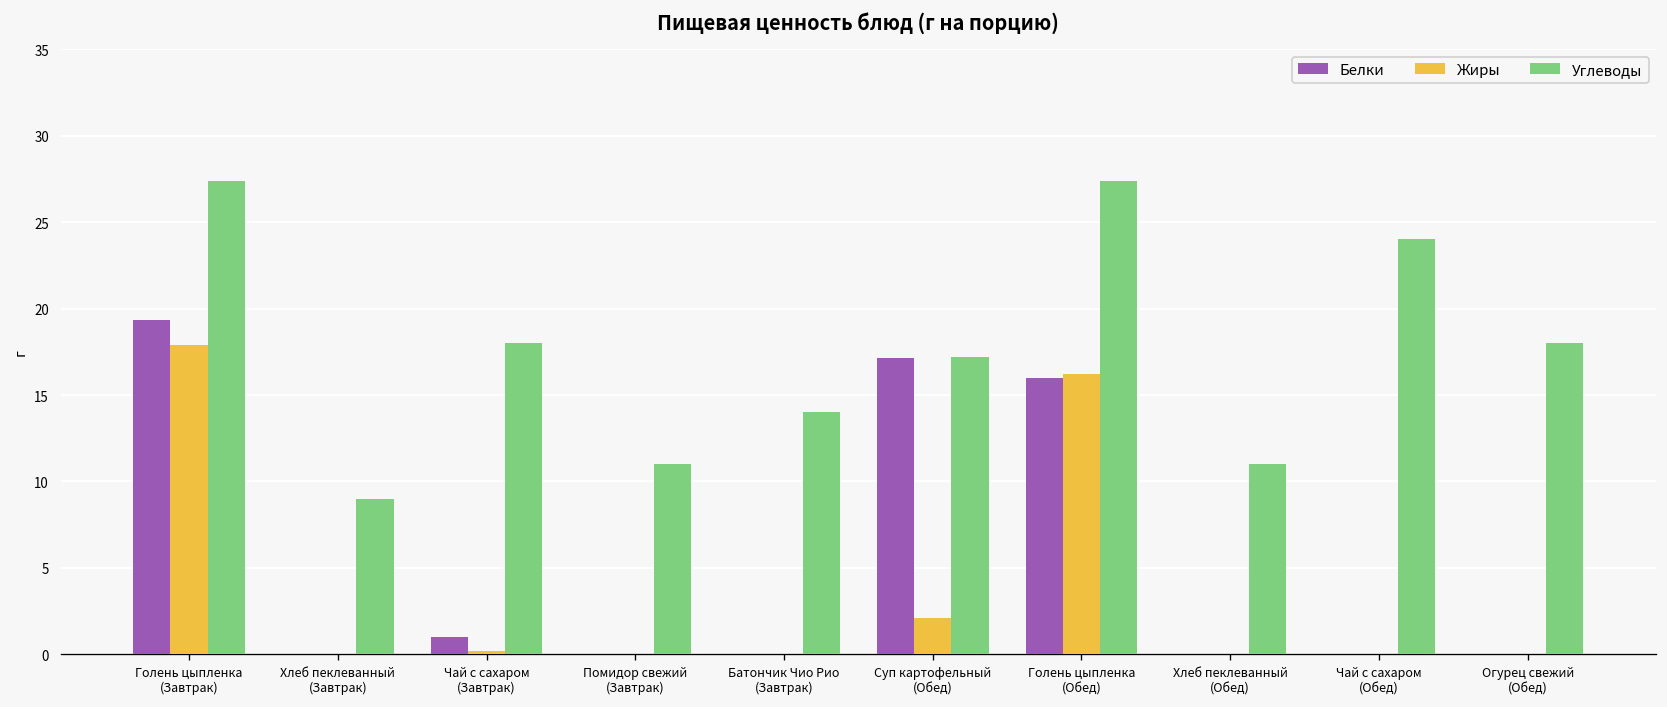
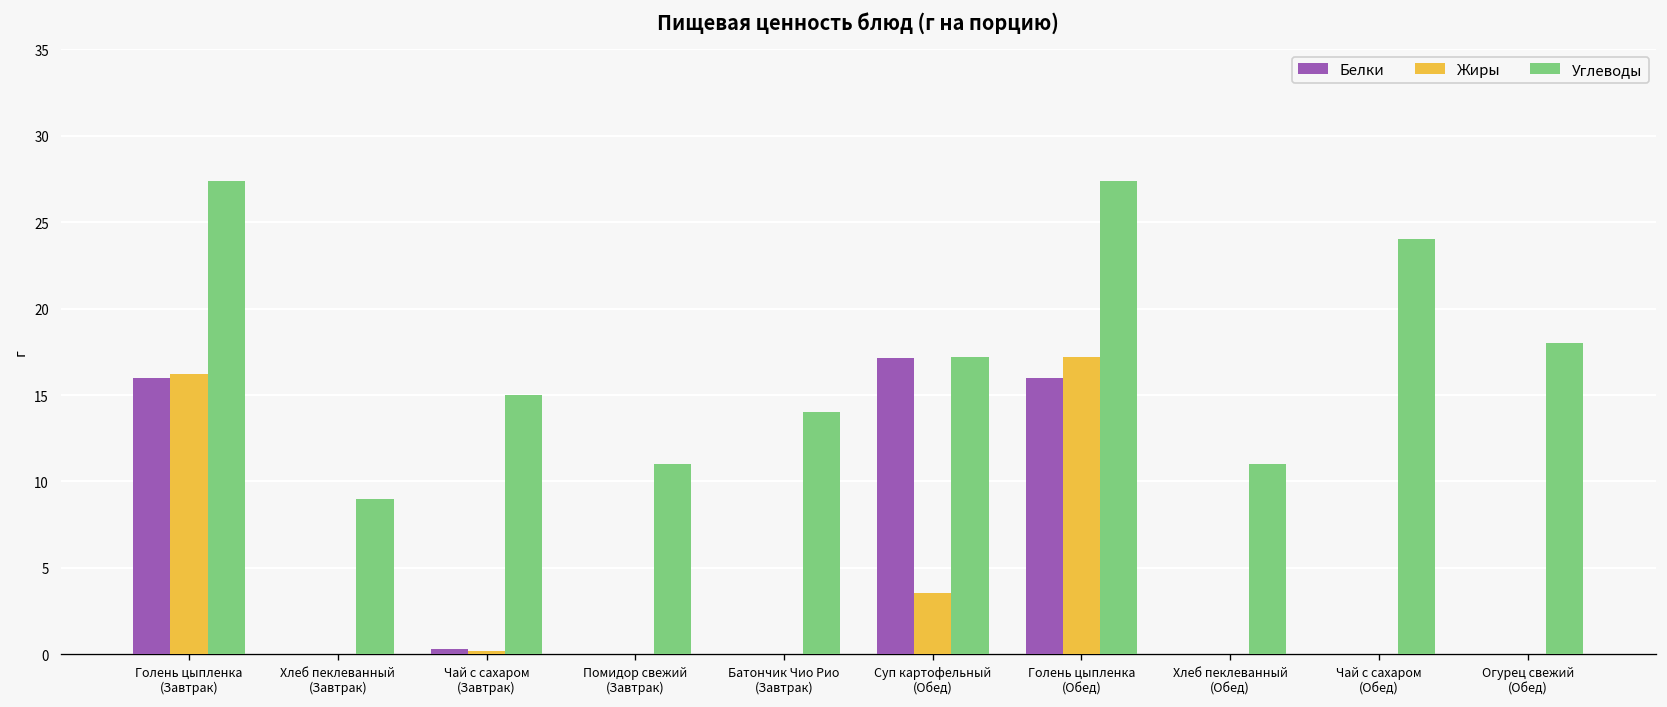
  {
    "Белки": {
-     "Голень цыпленка (Завтрак)": 19.3,
+     "Голень цыпленка (Завтрак)": 16.0,
      "Хлеб пеклеванный (Завтрак)": 0.0,
-     "Чай с сахаром (Завтрак)": 1.0,
+     "Чай с сахаром (Завтрак)": 0.3,
      "Помидор свежий (Завтрак)": 0.0,
      "Батончик Чио Рио (Завтрак)": 0.0,
      "Суп картофельный (Обед)": 17.2,
      "Голень цыпленка (Обед)": 16.0,
      "Хлеб пеклеванный (Обед)": 0.0,
      "Чай с сахаром (Обед)": 0.0,
      "Огурец свежий (Обед)": 0.0
    },
    "Жиры": {
-     "Голень цыпленка (Завтрак)": 17.9,
+     "Голень цыпленка (Завтрак)": 16.2,
      "Хлеб пеклеванный (Завтрак)": 0.0,
      "Чай с сахаром (Завтрак)": 0.2,
      "Помидор свежий (Завтрак)": 0.0,
      "Батончик Чио Рио (Завтрак)": 0.0,
-     "Суп картофельный (Обед)": 2.1,
-     "Голень цыпленка (Обед)": 16.2,
+     "Суп картофельный (Обед)": 3.6,
+     "Голень цыпленка (Обед)": 17.2,
      "Хлеб пеклеванный (Обед)": 0.0,
      "Чай с сахаром (Обед)": 0.0,
      "Огурец свежий (Обед)": 0.0
    },
    "Углеводы": {
      "Голень цыпленка (Завтрак)": 27.4,
      "Хлеб пеклеванный (Завтрак)": 9,
-     "Чай с сахаром (Завтрак)": 18,
+     "Чай с сахаром (Завтрак)": 15,
      "Помидор свежий (Завтрак)": 11,
      "Батончик Чио Рио (Завтрак)": 14,
      "Суп картофельный (Обед)": 17.2,
      "Голень цыпленка (Обед)": 27.4,
      "Хлеб пеклеванный (Обед)": 11,
      "Чай с сахаром (Обед)": 24,
      "Огурец свежий (Обед)": 18
    }
  }
